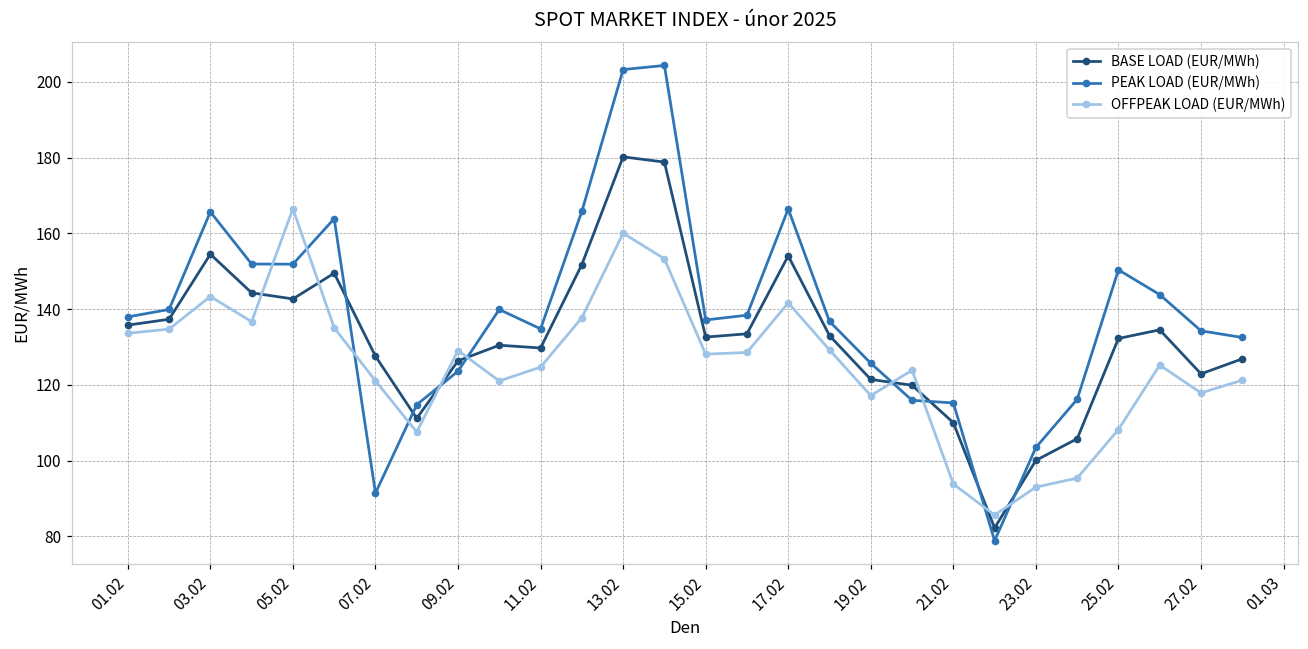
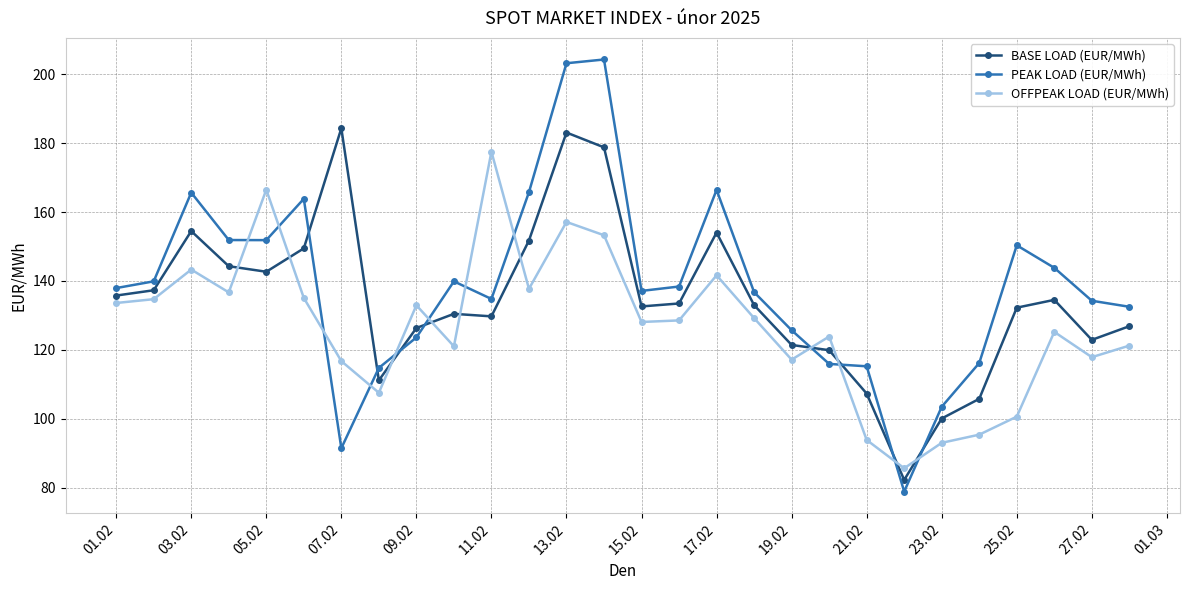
  {
    "BASE LOAD (EUR/MWh)": {
      "01.02": 136,
      "03.02": 154,
      "05.02": 143,
-     "07.02": 128,
+     "07.02": 184,
      "09.02": 126,
      "11.02": 130,
-     "13.02": 180,
+     "13.02": 183,
      "15.02": 133,
      "17.02": 154,
      "19.02": 121,
-     "21.02": 110,
+     "21.02": 107,
      "23.02": 100,
      "25.02": 132,
      "27.02": 123
    },
    "PEAK LOAD (EUR/MWh)": {
      "01.02": 138,
      "03.02": 166,
      "05.02": 152,
      "07.02": 91,
      "09.02": 124,
      "11.02": 135,
      "13.02": 203,
      "15.02": 137,
      "17.02": 166,
      "19.02": 126,
      "21.02": 115,
      "23.02": 103,
      "25.02": 150,
      "27.02": 134
    },
    "OFFPEAK LOAD (EUR/MWh)": {
      "01.02": 134,
      "03.02": 143,
      "05.02": 167,
-     "07.02": 121,
-     "09.02": 129,
-     "11.02": 125,
-     "13.02": 160,
+     "07.02": 117,
+     "09.02": 133,
+     "11.02": 178,
+     "13.02": 157,
      "15.02": 128,
      "17.02": 142,
      "19.02": 117,
      "21.02": 94,
      "23.02": 93,
-     "25.02": 108,
+     "25.02": 101,
      "27.02": 118
    }
  }
